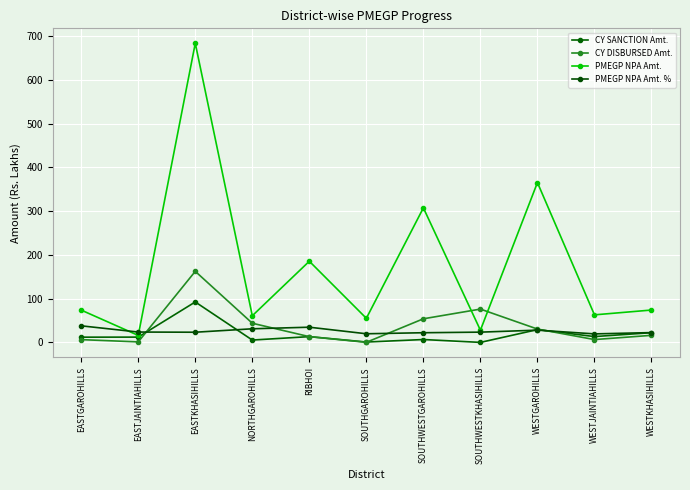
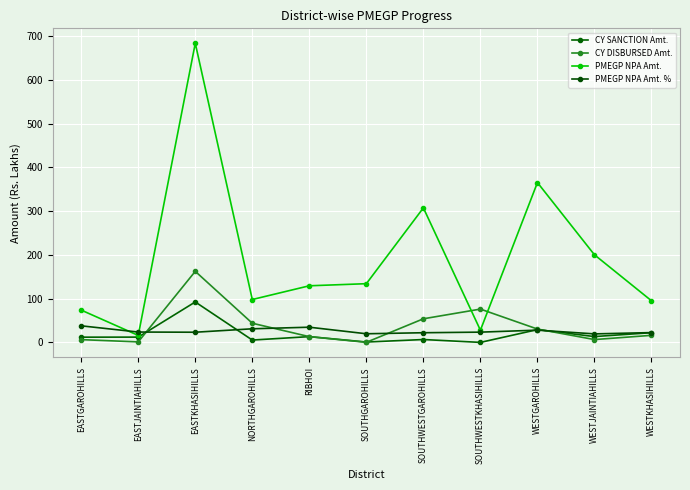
  {
    "CY DISBURSED Amt.": {
      "EASTJAINTIAHILLS": 0,
      "EASTKHASIHILLS": 160,
      "NORTHGAROHILLS": 40,
      "SOUTHWESTGAROHILLS": 50,
      "SOUTHWESTKHASIHILLS": 80,
      "WESTJAINTIAHILLS": 10,
      "WESTKHASIHILLS": 20
    },
    "PMEGP NPA Amt.": {
      "EASTGAROHILLS": 70,
      "EASTKHASIHILLS": 680,
-     "NORTHGAROHILLS": 60,
-     "RIBHOI": 190,
-     "SOUTHGAROHILLS": 60,
+     "NORTHGAROHILLS": 100,
+     "RIBHOI": 130,
+     "SOUTHGAROHILLS": 130,
      "SOUTHWESTGAROHILLS": 310,
      "WESTGAROHILLS": 370,
-     "WESTJAINTIAHILLS": 60,
-     "WESTKHASIHILLS": 70
+     "WESTJAINTIAHILLS": 200,
+     "WESTKHASIHILLS": 100
    }
  }
